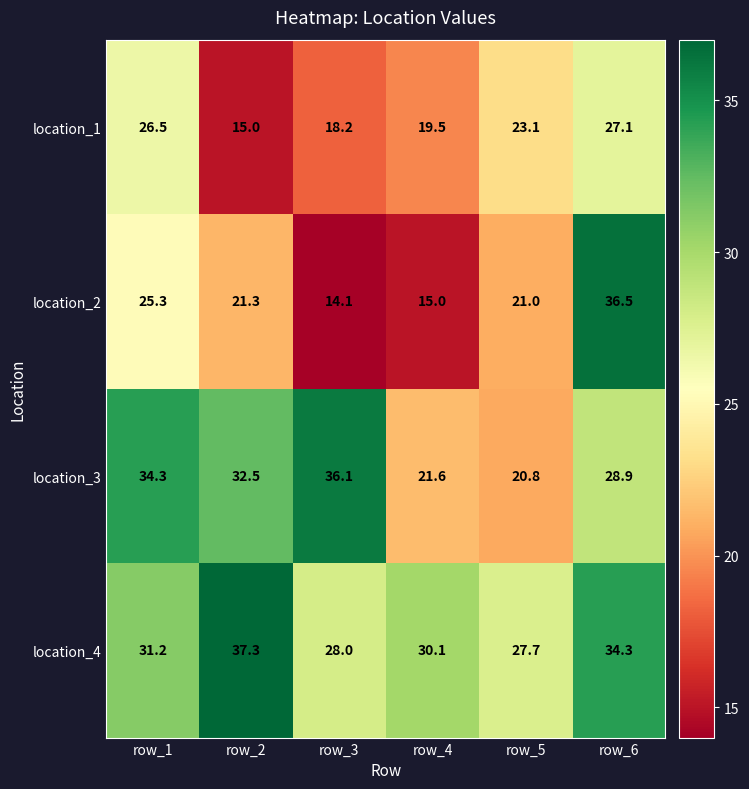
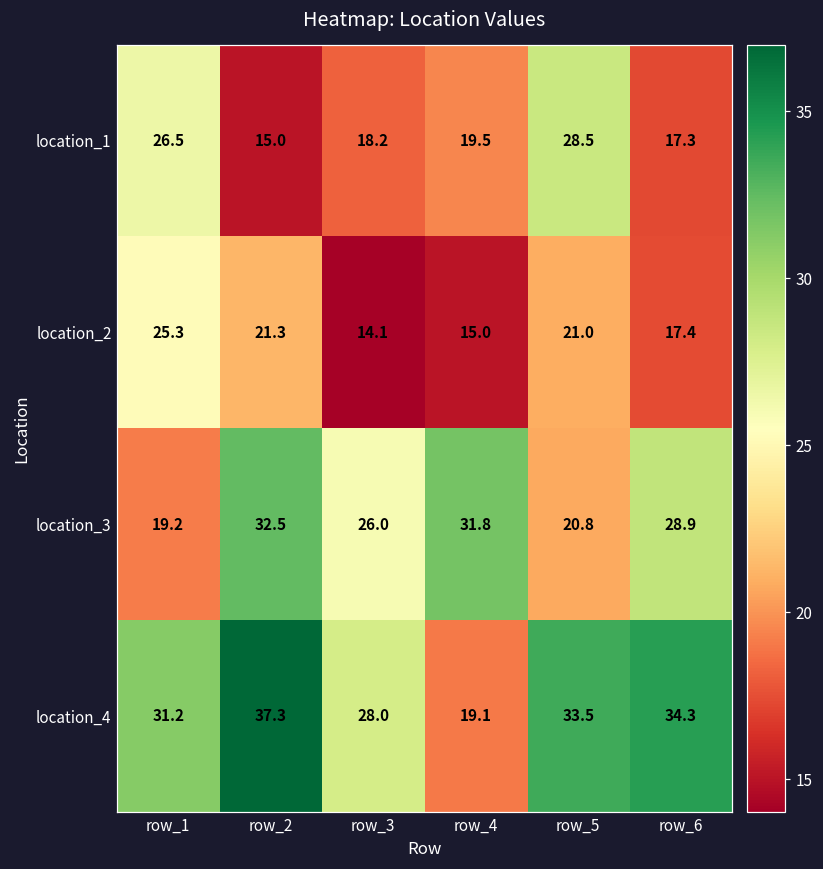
  {
    "location_1": {
      "row_1": 26.5,
      "row_2": 15.0,
      "row_3": 18.2,
      "row_4": 19.5,
-     "row_5": 23.1,
-     "row_6": 27.1
+     "row_5": 28.5,
+     "row_6": 17.3
    },
    "location_2": {
      "row_1": 25.3,
      "row_2": 21.3,
      "row_3": 14.1,
      "row_4": 15.0,
      "row_5": 21.0,
-     "row_6": 36.5
+     "row_6": 17.4
    },
    "location_3": {
-     "row_1": 34.3,
+     "row_1": 19.2,
      "row_2": 32.5,
-     "row_3": 36.1,
-     "row_4": 21.6,
+     "row_3": 26.0,
+     "row_4": 31.8,
      "row_5": 20.8,
      "row_6": 28.9
    },
    "location_4": {
      "row_1": 31.2,
      "row_2": 37.3,
      "row_3": 28.0,
-     "row_4": 30.1,
-     "row_5": 27.7,
+     "row_4": 19.1,
+     "row_5": 33.5,
      "row_6": 34.3
    }
  }
